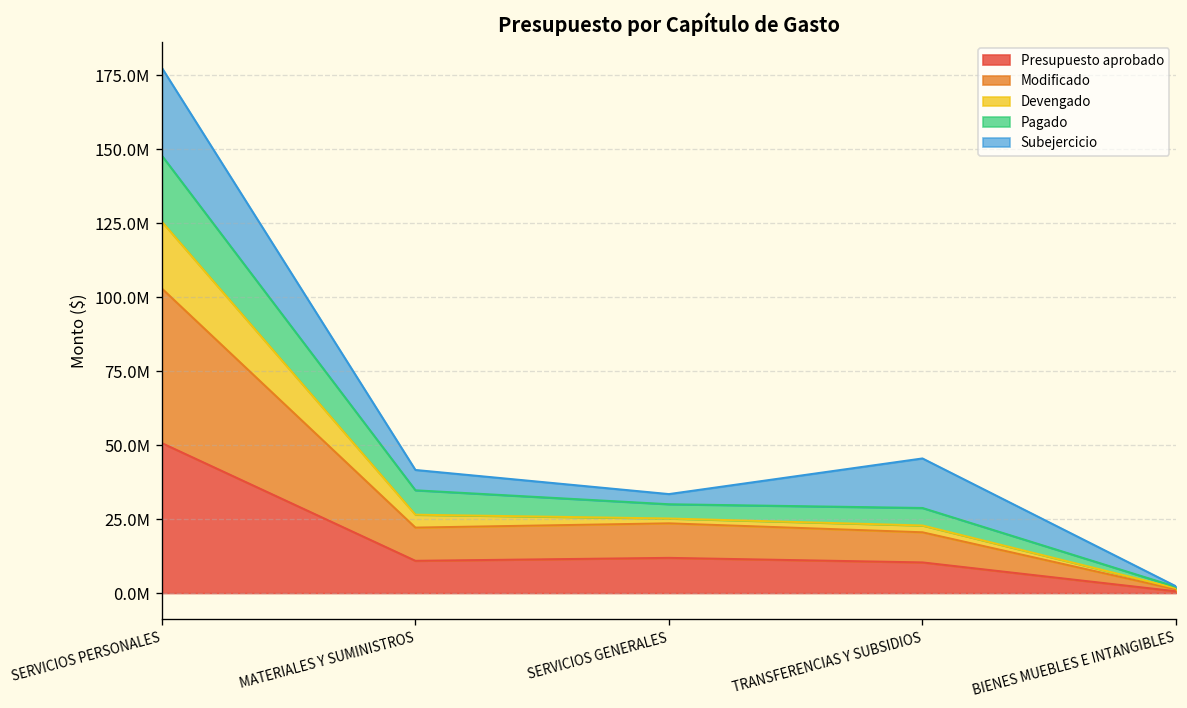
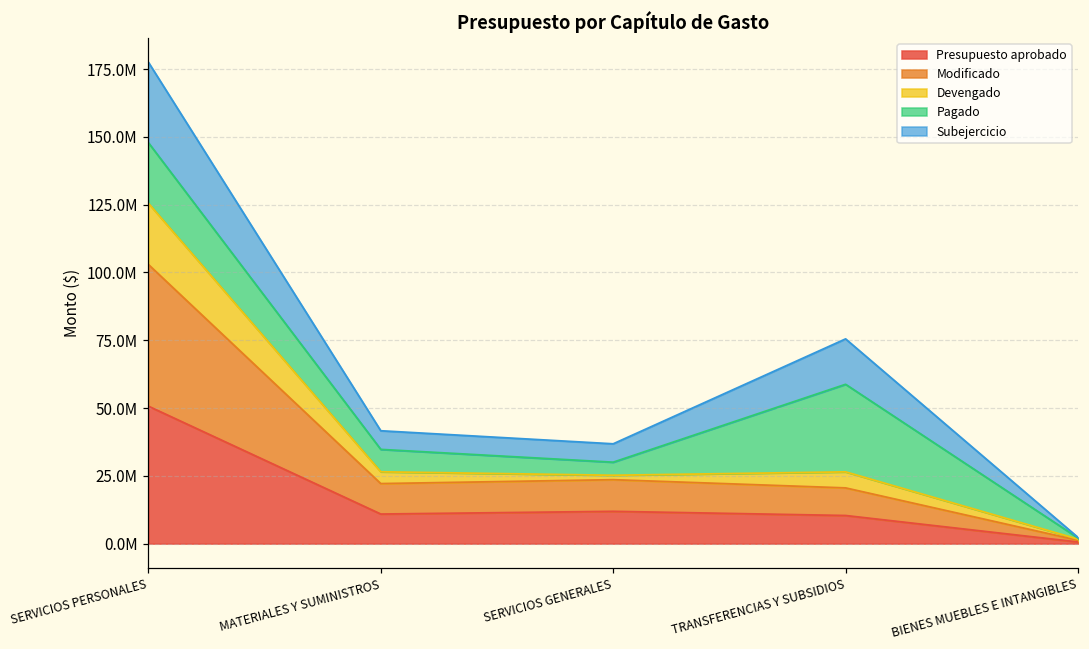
  {
    "Devengado": {
      "SERVICIOS PERSONALES": 23000000,
      "MATERIALES Y SUMINISTROS": 4000000,
      "SERVICIOS GENERALES": 2000000,
-     "TRANSFERENCIAS Y SUBSIDIOS": 2000000
+     "TRANSFERENCIAS Y SUBSIDIOS": 6000000
    },
    "Pagado": {
      "SERVICIOS PERSONALES": 22000000,
      "MATERIALES Y SUMINISTROS": 8000000,
      "SERVICIOS GENERALES": 5000000,
-     "TRANSFERENCIAS Y SUBSIDIOS": 6000000
+     "TRANSFERENCIAS Y SUBSIDIOS": 32000000
    },
    "Subejercicio": {
      "SERVICIOS PERSONALES": 30000000,
      "MATERIALES Y SUMINISTROS": 7000000,
-     "SERVICIOS GENERALES": 3000000,
+     "SERVICIOS GENERALES": 7000000,
      "TRANSFERENCIAS Y SUBSIDIOS": 17000000
    }
  }
